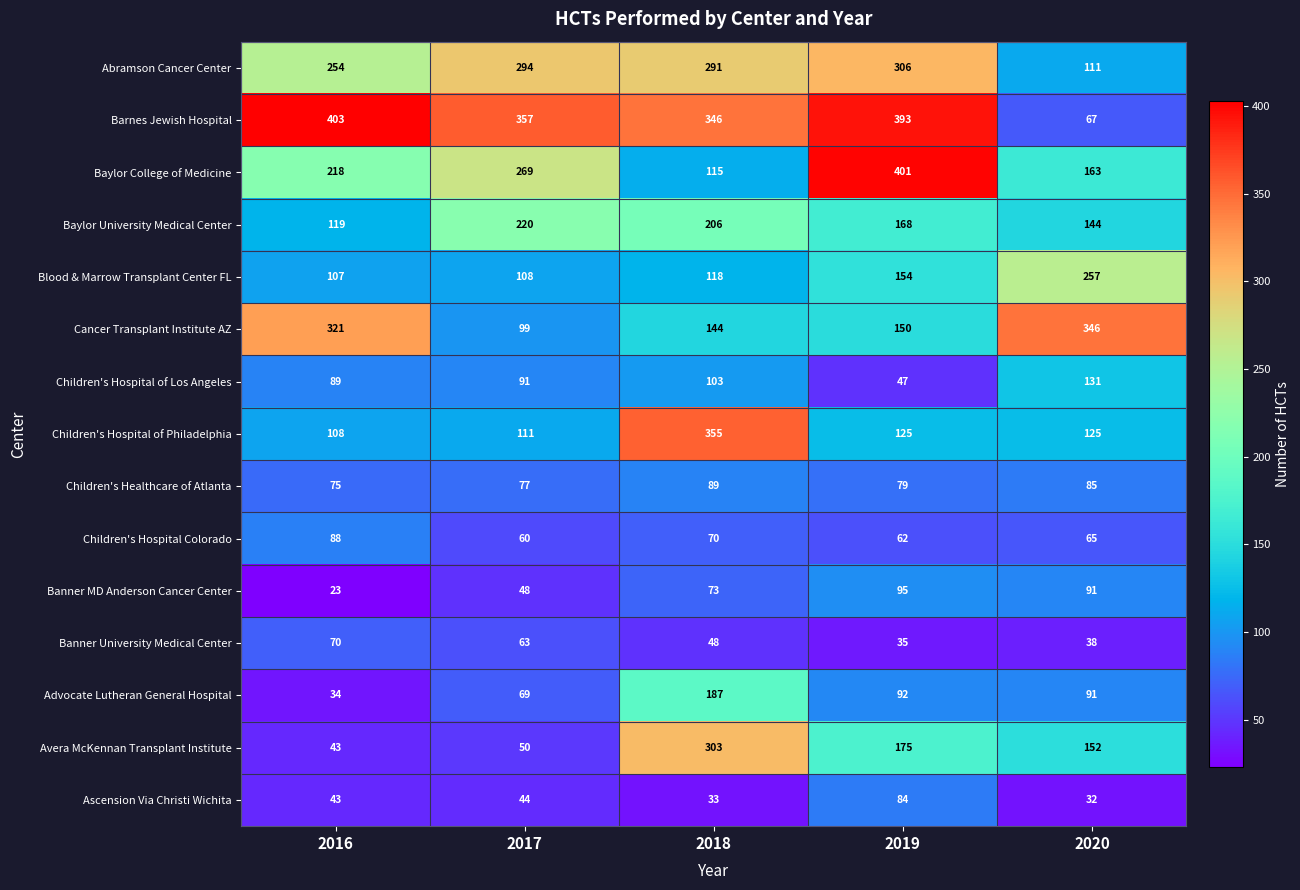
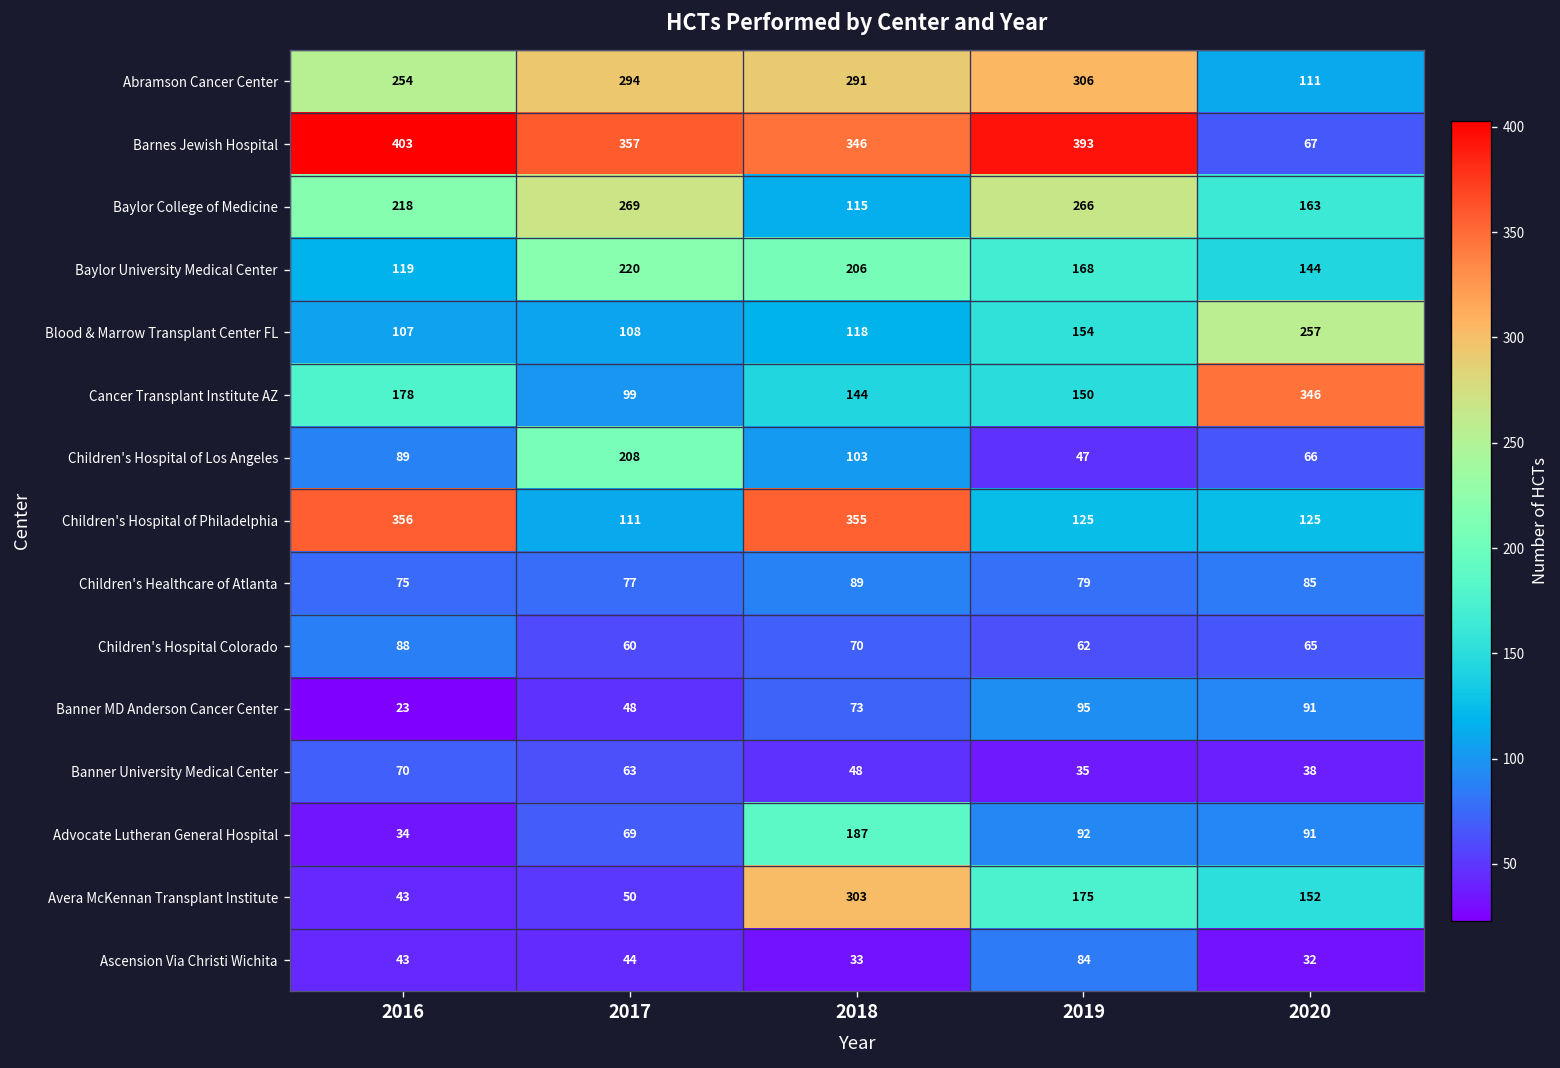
  {
    "Abramson Cancer Center": {
      "2016": 254,
      "2017": 294,
      "2018": 291,
      "2019": 306,
      "2020": 111
    },
    "Barnes Jewish Hospital": {
      "2016": 403,
      "2017": 357,
      "2018": 346,
      "2019": 393,
      "2020": 67
    },
    "Baylor College of Medicine": {
      "2016": 218,
      "2017": 269,
      "2018": 115,
-     "2019": 401,
+     "2019": 266,
      "2020": 163
    },
    "Baylor University Medical Center": {
      "2016": 119,
      "2017": 220,
      "2018": 206,
      "2019": 168,
      "2020": 144
    },
    "Blood & Marrow Transplant Center FL": {
      "2016": 107,
      "2017": 108,
      "2018": 118,
      "2019": 154,
      "2020": 257
    },
    "Cancer Transplant Institute AZ": {
-     "2016": 321,
+     "2016": 178,
      "2017": 99,
      "2018": 144,
      "2019": 150,
      "2020": 346
    },
    "Children's Hospital of Los Angeles": {
      "2016": 89,
-     "2017": 91,
+     "2017": 208,
      "2018": 103,
      "2019": 47,
-     "2020": 131
+     "2020": 66
    },
    "Children's Hospital of Philadelphia": {
-     "2016": 108,
+     "2016": 356,
      "2017": 111,
      "2018": 355,
      "2019": 125,
      "2020": 125
    },
    "Children's Healthcare of Atlanta": {
      "2016": 75,
      "2017": 77,
      "2018": 89,
      "2019": 79,
      "2020": 85
    },
    "Children's Hospital Colorado": {
      "2016": 88,
      "2017": 60,
      "2018": 70,
      "2019": 62,
      "2020": 65
    },
    "Banner MD Anderson Cancer Center": {
      "2016": 23,
      "2017": 48,
      "2018": 73,
      "2019": 95,
      "2020": 91
    },
    "Banner University Medical Center": {
      "2016": 70,
      "2017": 63,
      "2018": 48,
      "2019": 35,
      "2020": 38
    },
    "Advocate Lutheran General Hospital": {
      "2016": 34,
      "2017": 69,
      "2018": 187,
      "2019": 92,
      "2020": 91
    },
    "Avera McKennan Transplant Institute": {
      "2016": 43,
      "2017": 50,
      "2018": 303,
      "2019": 175,
      "2020": 152
    },
    "Ascension Via Christi Wichita": {
      "2016": 43,
      "2017": 44,
      "2018": 33,
      "2019": 84,
      "2020": 32
    }
  }
